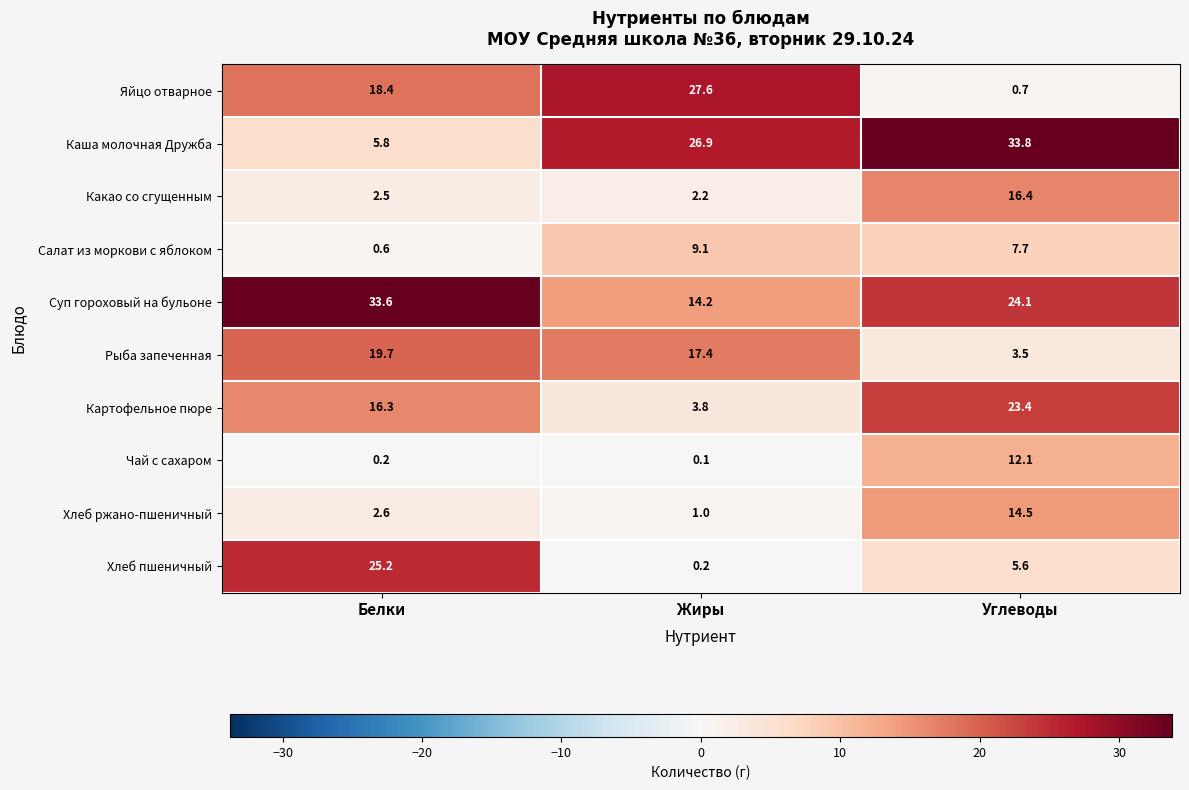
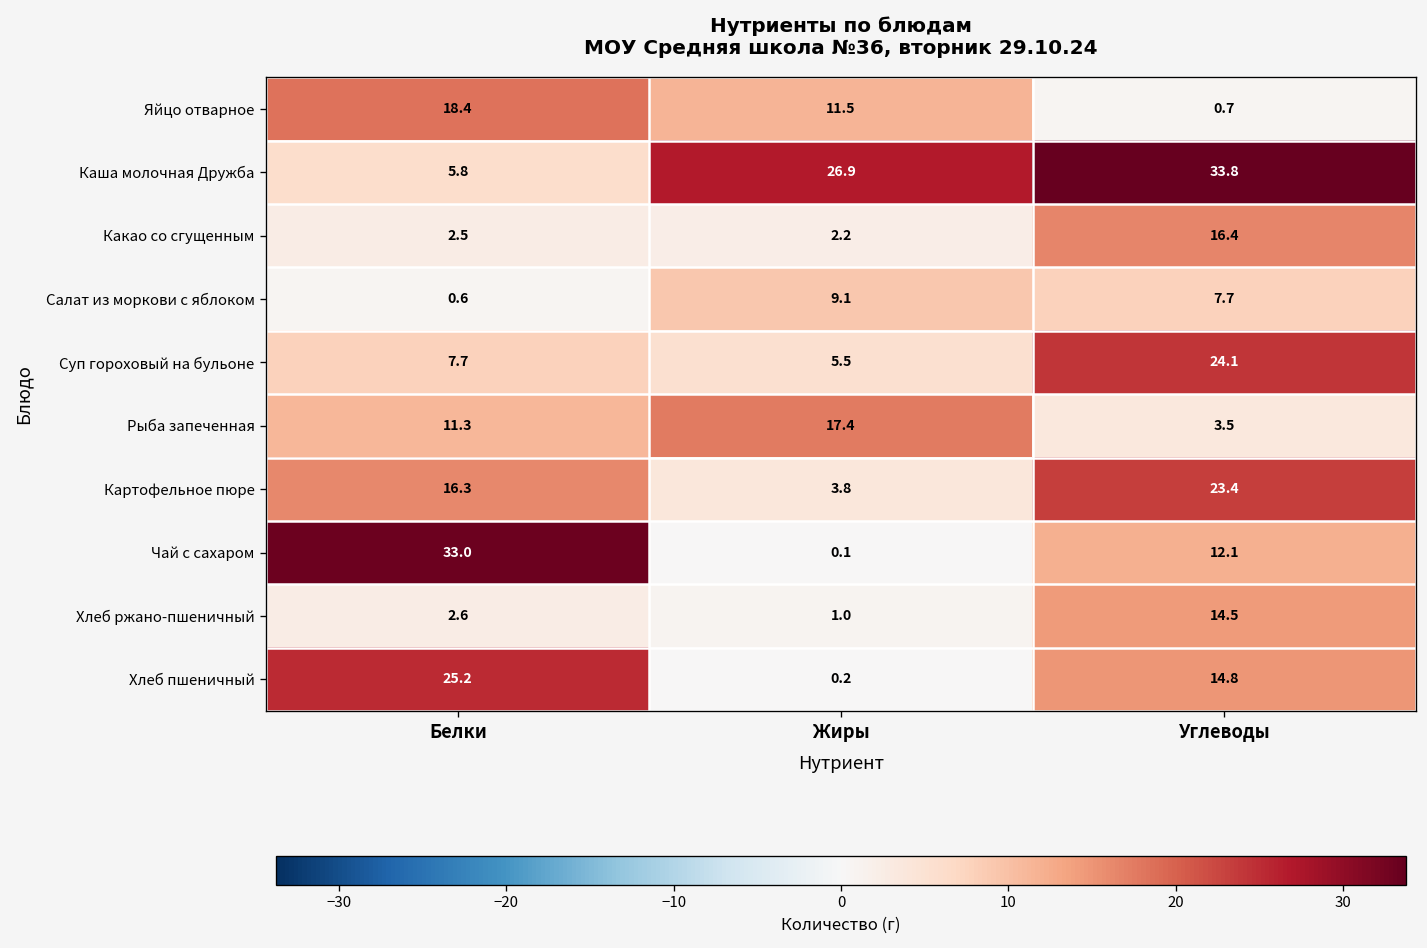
  {
    "Яйцо отварное": {
      "Белки": 18.4,
-     "Жиры": 27.6,
+     "Жиры": 11.5,
      "Углеводы": 0.7
    },
    "Каша молочная Дружба": {
      "Белки": 5.8,
      "Жиры": 26.9,
      "Углеводы": 33.8
    },
    "Какао со сгущенным": {
      "Белки": 2.5,
      "Жиры": 2.2,
      "Углеводы": 16.4
    },
    "Салат из моркови с яблоком": {
      "Белки": 0.6,
      "Жиры": 9.1,
      "Углеводы": 7.7
    },
    "Суп гороховый на бульоне": {
-     "Белки": 33.6,
-     "Жиры": 14.2,
+     "Белки": 7.7,
+     "Жиры": 5.5,
      "Углеводы": 24.1
    },
    "Рыба запеченная": {
-     "Белки": 19.7,
+     "Белки": 11.3,
      "Жиры": 17.4,
      "Углеводы": 3.5
    },
    "Картофельное пюре": {
      "Белки": 16.3,
      "Жиры": 3.8,
      "Углеводы": 23.4
    },
    "Чай с сахаром": {
-     "Белки": 0.2,
+     "Белки": 33.0,
      "Жиры": 0.1,
      "Углеводы": 12.1
    },
    "Хлеб ржано-пшеничный": {
      "Белки": 2.6,
      "Жиры": 1.0,
      "Углеводы": 14.5
    },
    "Хлеб пшеничный": {
      "Белки": 25.2,
      "Жиры": 0.2,
-     "Углеводы": 5.6
+     "Углеводы": 14.8
    }
  }
